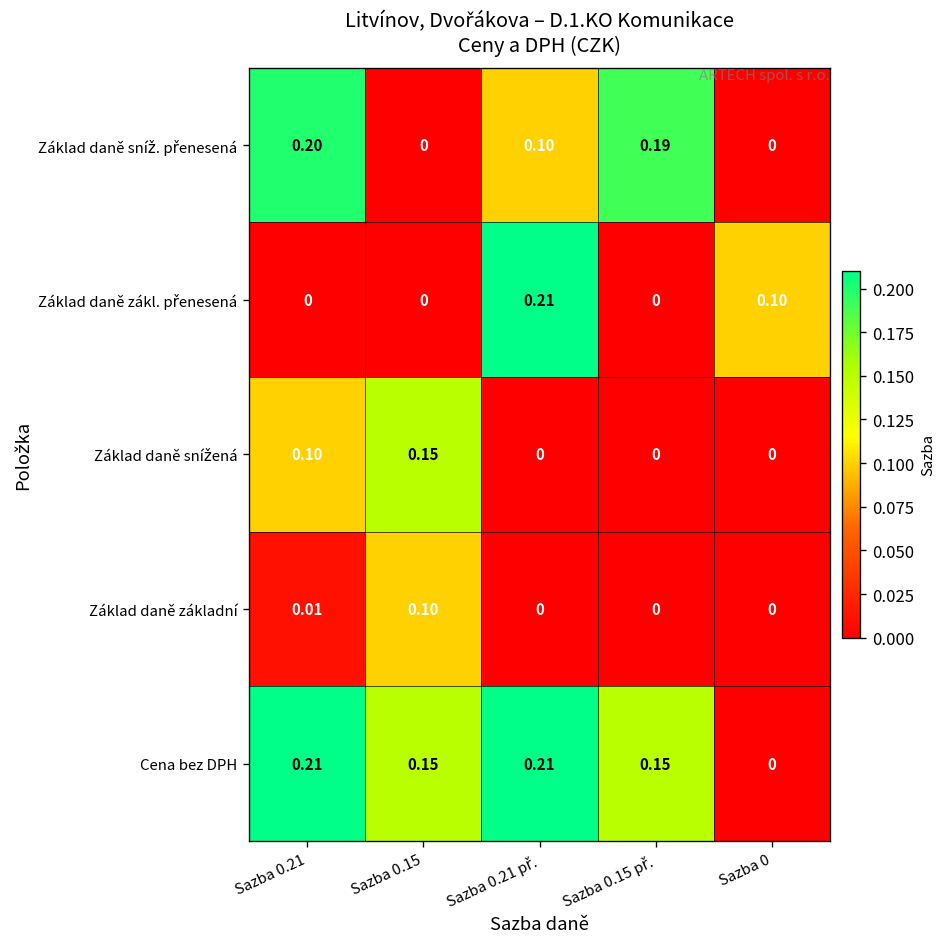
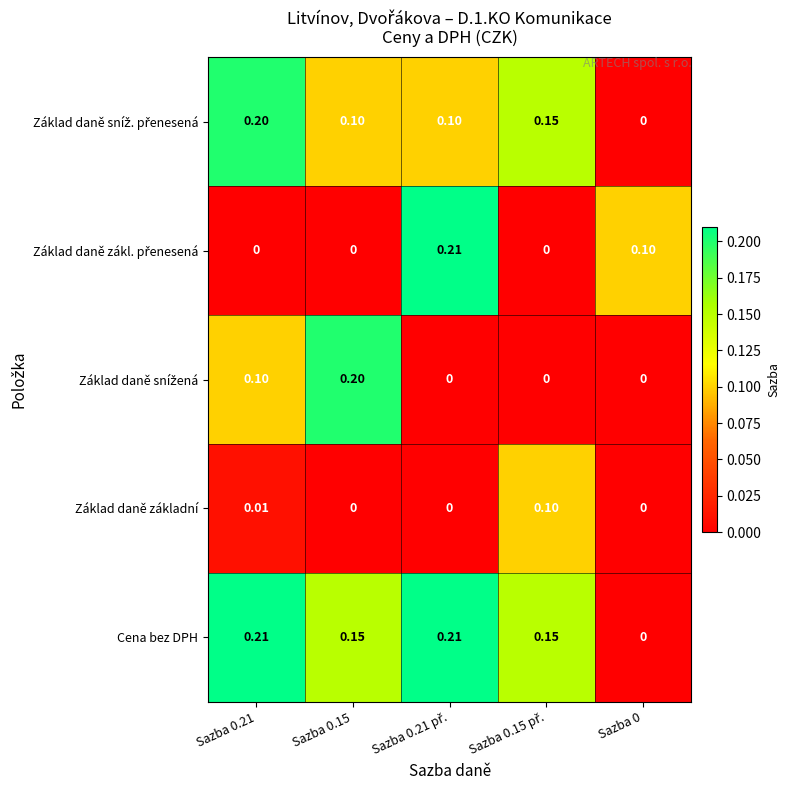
  {
    "Základ daně sníž. přenesená": {
      "Sazba 0.21": 0.20,
-     "Sazba 0.15": 0,
+     "Sazba 0.15": 0.10,
      "Sazba 0.21 př.": 0.10,
-     "Sazba 0.15 př.": 0.19
+     "Sazba 0.15 př.": 0.15
    },
    "Základ daně zákl. přenesená": {
      "Sazba 0.21": 0,
      "Sazba 0.15": 0,
      "Sazba 0.21 př.": 0.21,
      "Sazba 0.15 př.": 0,
      "Sazba 0": 0.10
    },
    "Základ daně snížená": {
      "Sazba 0.21": 0.10,
-     "Sazba 0.15": 0.15,
+     "Sazba 0.15": 0.20,
      "Sazba 0.21 př.": 0,
      "Sazba 0.15 př.": 0,
      "Sazba 0": 0
    },
    "Základ daně základní": {
      "Sazba 0.21": 0.01,
-     "Sazba 0.15": 0.10,
+     "Sazba 0.15": 0,
      "Sazba 0.21 př.": 0,
-     "Sazba 0.15 př.": 0,
+     "Sazba 0.15 př.": 0.10,
      "Sazba 0": 0
    },
    "Cena bez DPH": {
      "Sazba 0.21": 0.21,
      "Sazba 0.15": 0.15,
      "Sazba 0.21 př.": 0.21,
      "Sazba 0.15 př.": 0.15,
      "Sazba 0": 0
    }
  }
